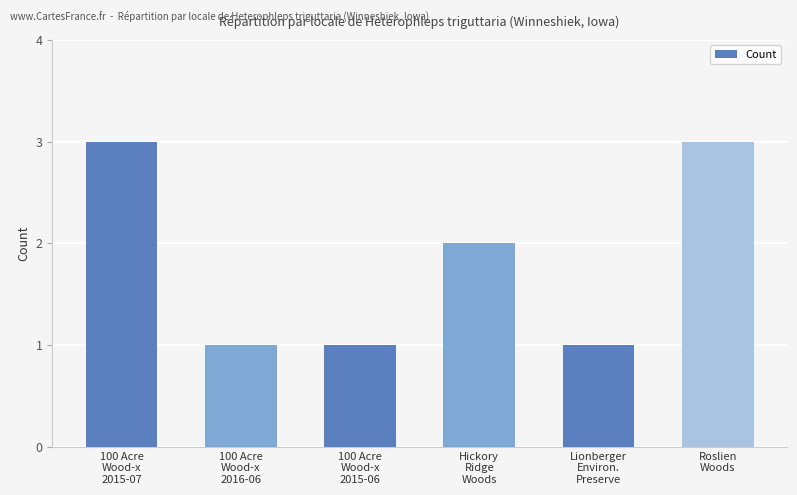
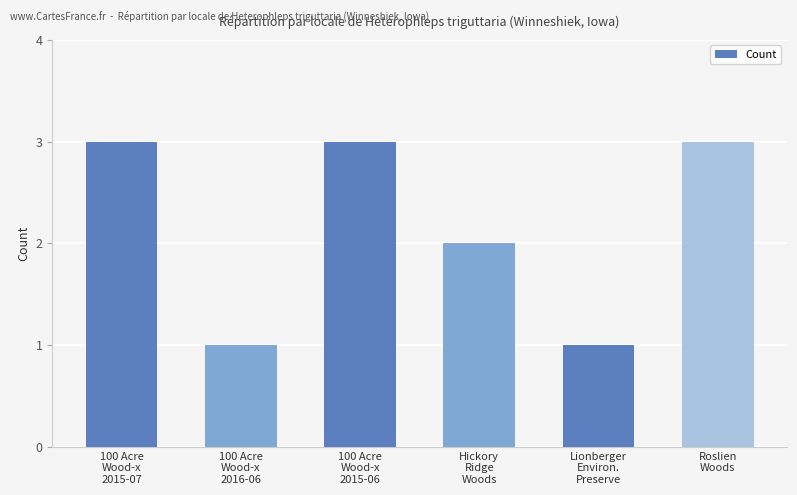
  {
    "100 Acre Wood-x 2015-07": 3,
    "100 Acre Wood-x 2016-06": 1,
-   "100 Acre Wood-x 2015-06": 1,
+   "100 Acre Wood-x 2015-06": 3,
    "Hickory Ridge Woods": 2,
    "Lionberger Environ. Preserve": 1,
    "Roslien Woods": 3
  }
